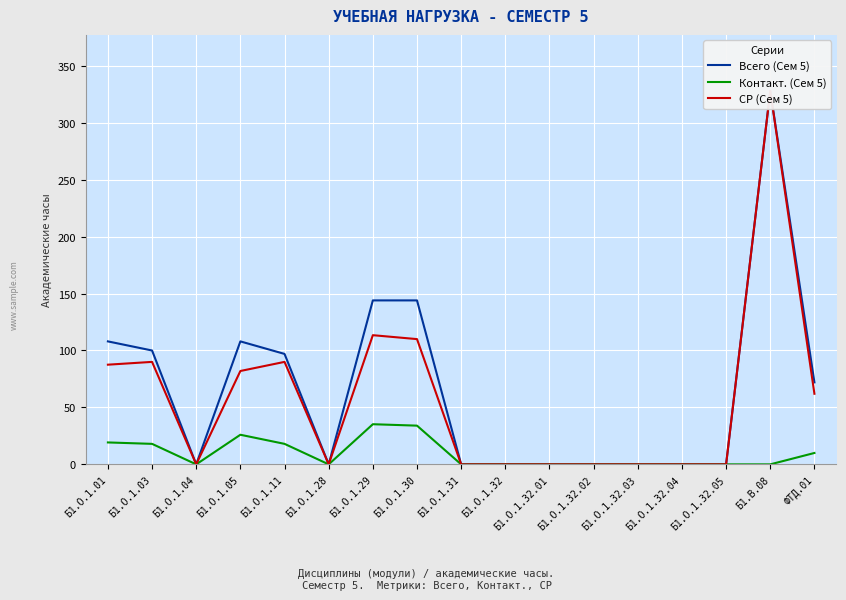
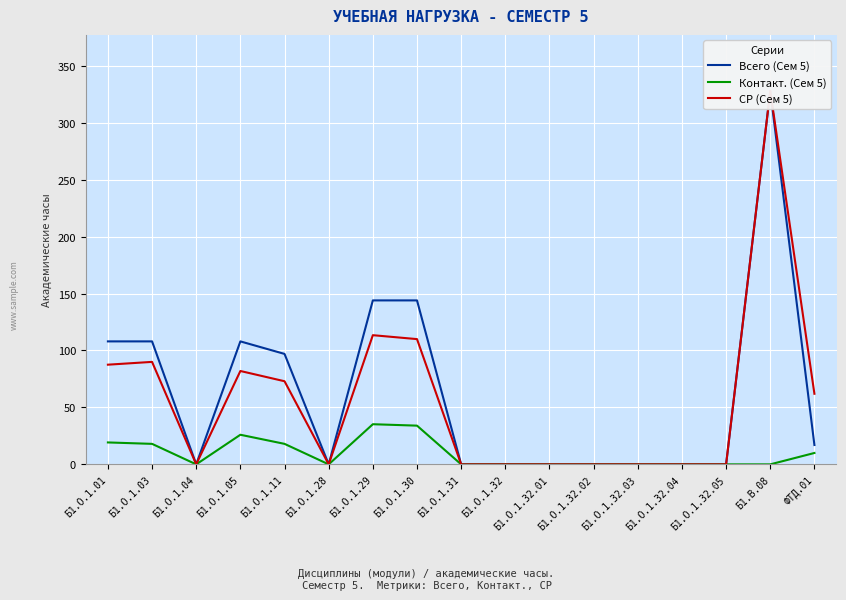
  {
    "Всего (Сем 5)": {
      "Б1.О.1.01": 108,
-     "Б1.О.1.03": 100,
+     "Б1.О.1.03": 108,
      "Б1.О.1.05": 108,
      "Б1.О.1.11": 97,
      "Б1.О.1.29": 144,
      "Б1.О.1.30": 144,
-     "ФТД.01": 72
+     "ФТД.01": 17
    },
    "Контакт. (Сем 5)": {
      "Б1.О.1.01": 19,
      "Б1.О.1.03": 18,
      "Б1.О.1.05": 26,
      "Б1.О.1.11": 18,
      "Б1.О.1.29": 35,
      "Б1.О.1.30": 34,
      "Б1.В.08": 0,
      "ФТД.01": 10
    },
    "СР (Сем 5)": {
      "Б1.О.1.01": 88,
      "Б1.О.1.03": 90,
      "Б1.О.1.05": 82,
-     "Б1.О.1.11": 90,
+     "Б1.О.1.11": 73,
      "Б1.О.1.29": 113,
      "Б1.О.1.30": 110,
      "ФТД.01": 62
    }
  }
